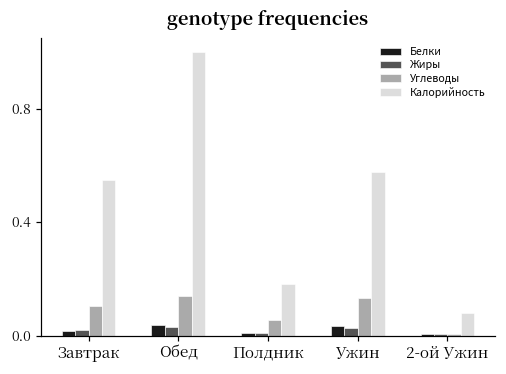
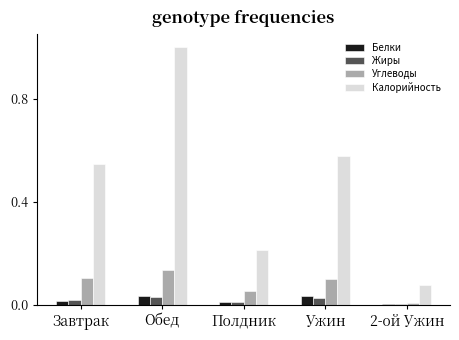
  {
    "Белки": {
      "Завтрак": 0.02,
      "Обед": 0.04,
      "Полдник": 0.01,
      "Ужин": 0.04
    },
    "Жиры": {
      "Завтрак": 0.02,
      "Обед": 0.03,
      "Полдник": 0.01,
      "Ужин": 0.03
    },
    "Углеводы": {
      "Завтрак": 0.11,
      "Обед": 0.14,
      "Полдник": 0.06,
-     "Ужин": 0.13
+     "Ужин": 0.10
    },
    "Калорийность": {
      "Завтрак": 0.55,
      "Обед": 1.00,
-     "Полдник": 0.18,
+     "Полдник": 0.21,
      "Ужин": 0.58,
      "2-ой Ужин": 0.08
    }
  }
